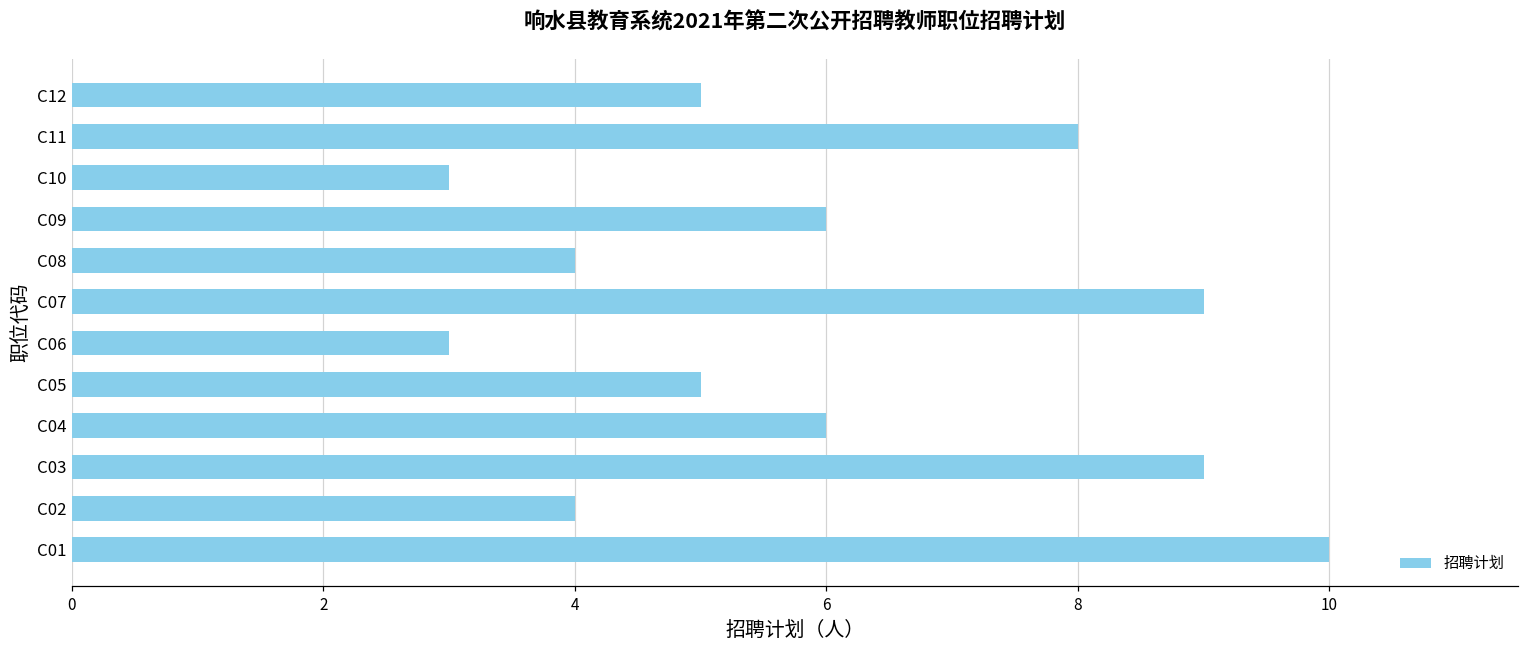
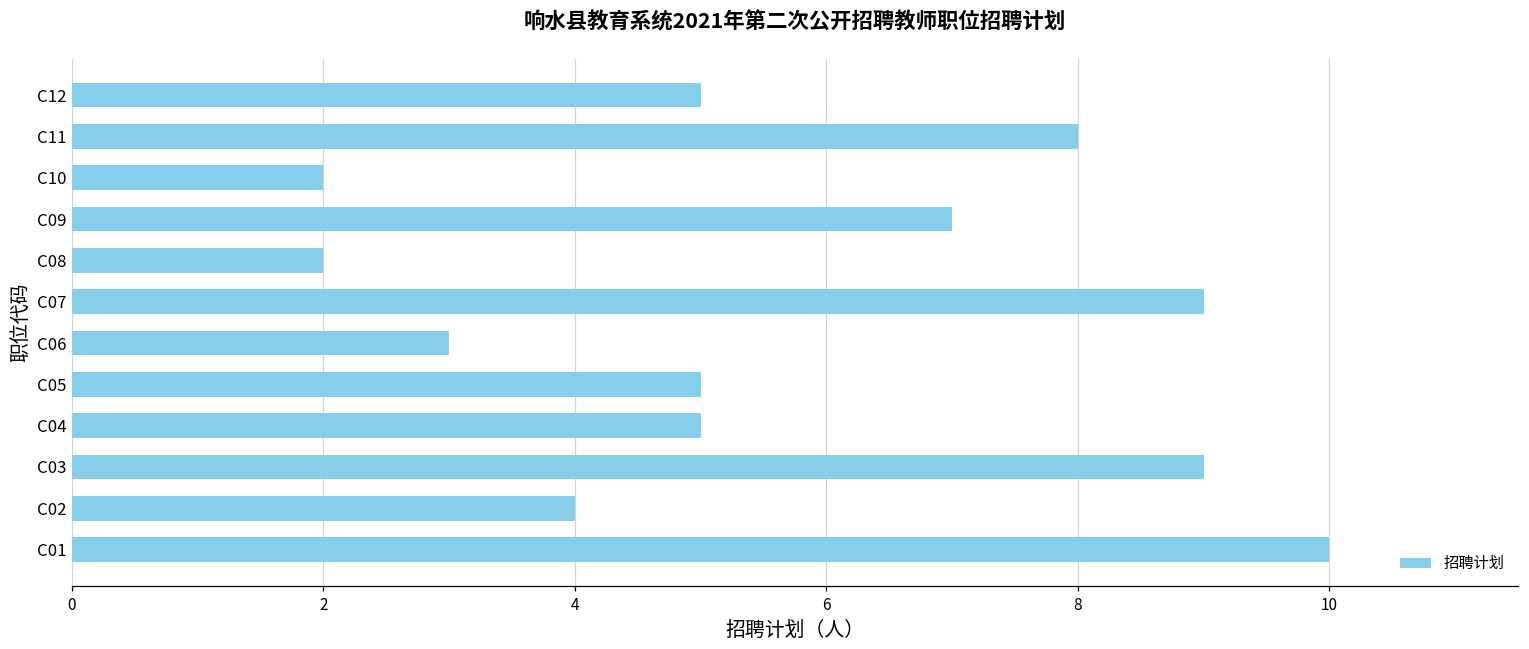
  {
    "C12": 5,
    "C11": 8,
-   "C10": 3,
-   "C09": 6,
-   "C08": 4,
+   "C10": 2,
+   "C09": 7,
+   "C08": 2,
    "C07": 9,
    "C06": 3,
    "C05": 5,
-   "C04": 6,
+   "C04": 5,
    "C03": 9,
    "C02": 4,
    "C01": 10
  }
